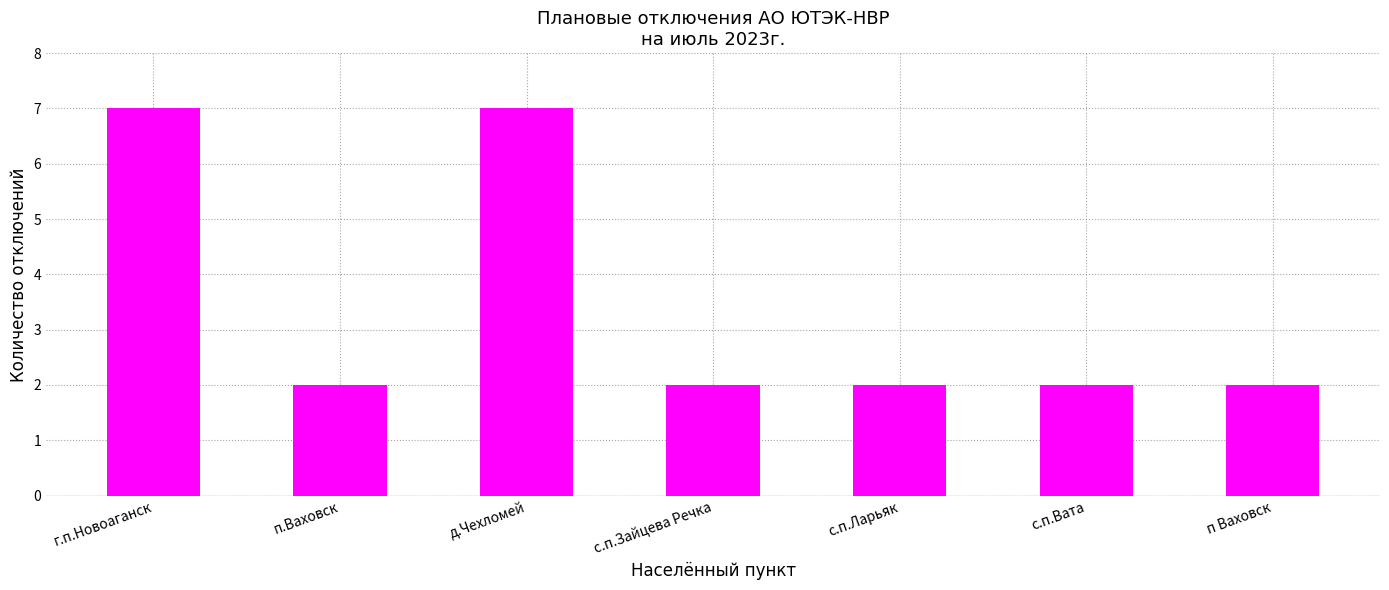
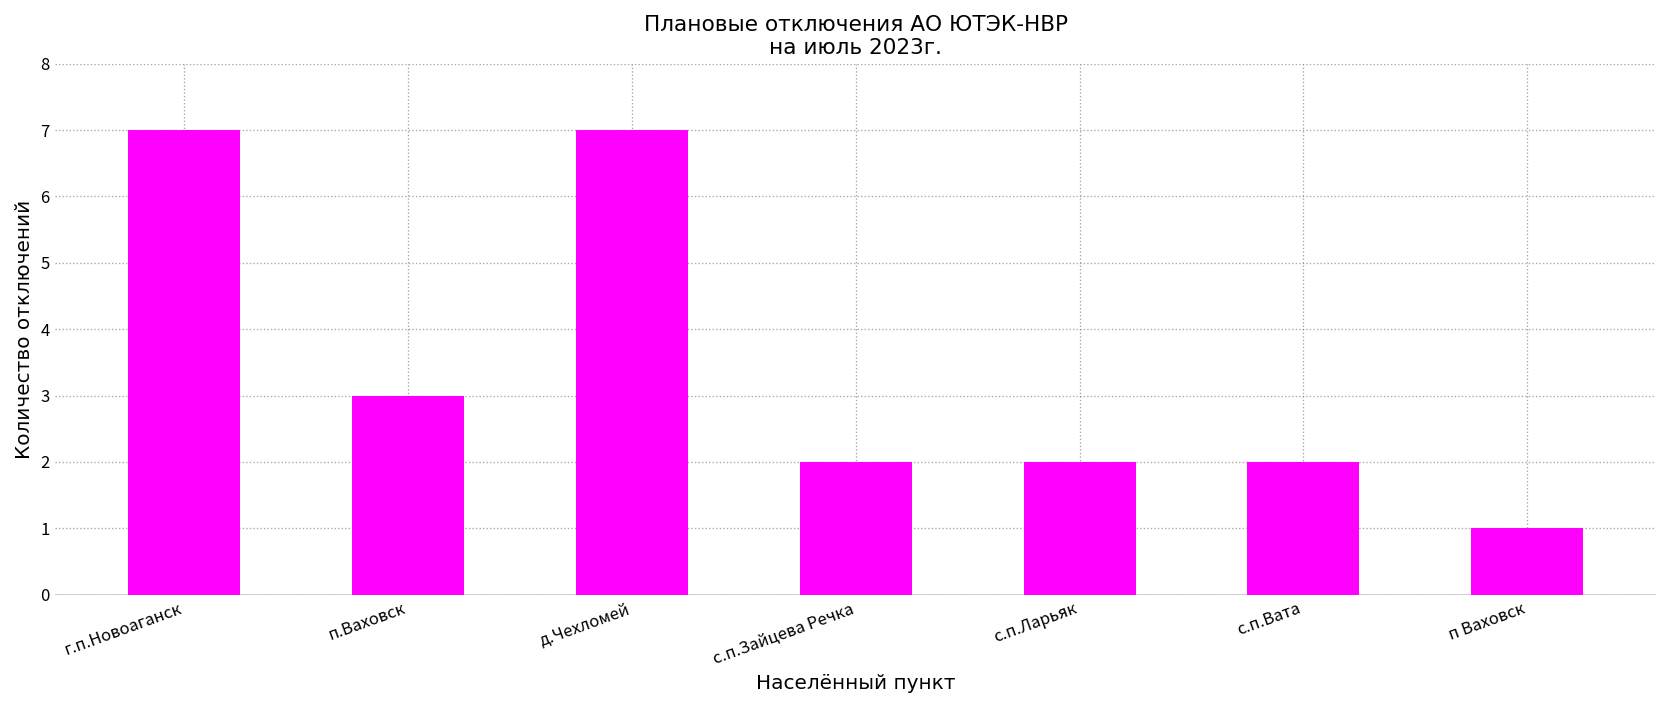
  {
    "г.п.Новоаганск": 7,
-   "п.Ваховск": 2,
+   "п.Ваховск": 3,
    "д.Чехломей": 7,
    "с.п.Зайцева Речка": 2,
    "с.п.Ларьяк": 2,
    "с.п.Вата": 2,
-   "п Ваховск": 2
+   "п Ваховск": 1
  }
